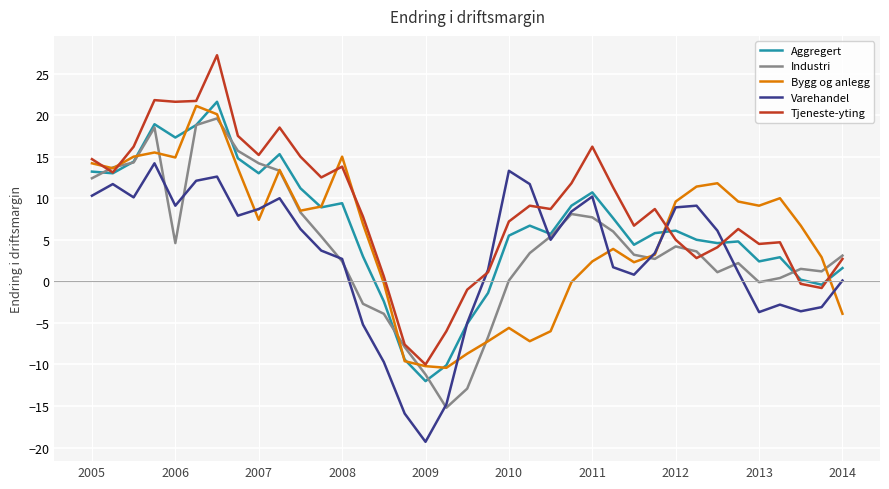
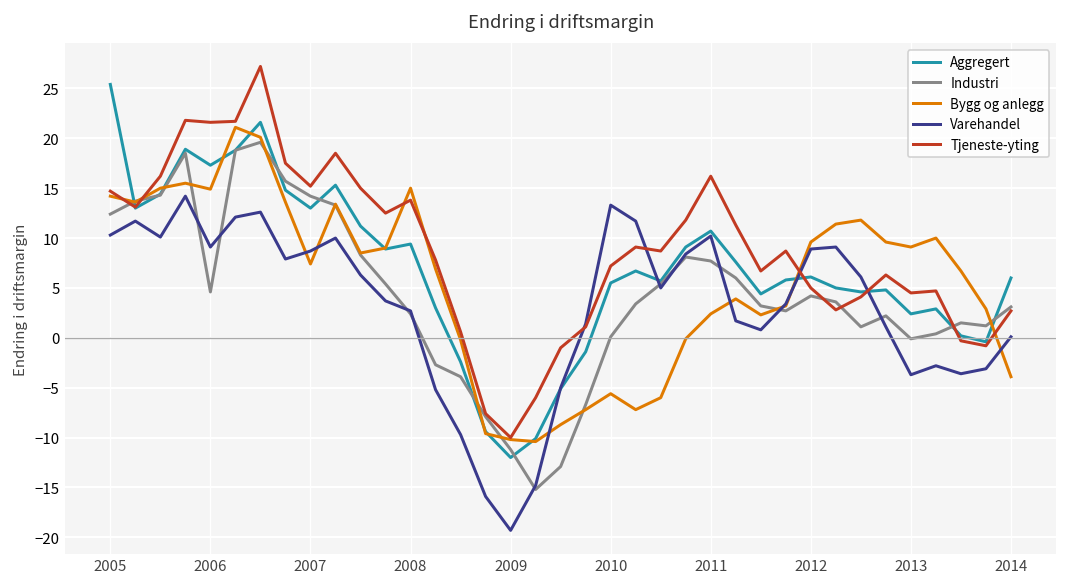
  {
    "Aggregert": {
-     "2005": 13,
+     "2005": 25,
      "2006": 17,
      "2007": 13,
      "2008": 9,
      "2009": -12,
      "2010": 6,
      "2011": 11,
      "2012": 6,
      "2013": 2,
-     "2014": 2
+     "2014": 6
    },
    "Industri": {
      "2005": 12,
      "2006": 5,
      "2007": 14,
      "2009": -11,
      "2010": 0,
      "2011": 8,
      "2012": 4,
      "2013": 0,
      "2014": 3
    },
    "Bygg og anlegg": {
      "2005": 14,
      "2006": 15,
      "2007": 7,
      "2008": 15,
      "2010": -6,
      "2011": 2,
      "2012": 10,
      "2013": 9,
      "2014": -4
    },
    "Varehandel": {
      "2005": 10,
      "2006": 9,
      "2007": 9,
      "2009": -19,
      "2010": 13,
      "2011": 10,
      "2012": 9,
      "2013": -4,
      "2014": 0
    },
    "Tjeneste-yting": {
      "2005": 15,
      "2006": 22,
      "2007": 15,
      "2008": 14,
      "2010": 7,
      "2011": 16,
      "2012": 5,
      "2013": 5,
      "2014": 3
    }
  }
